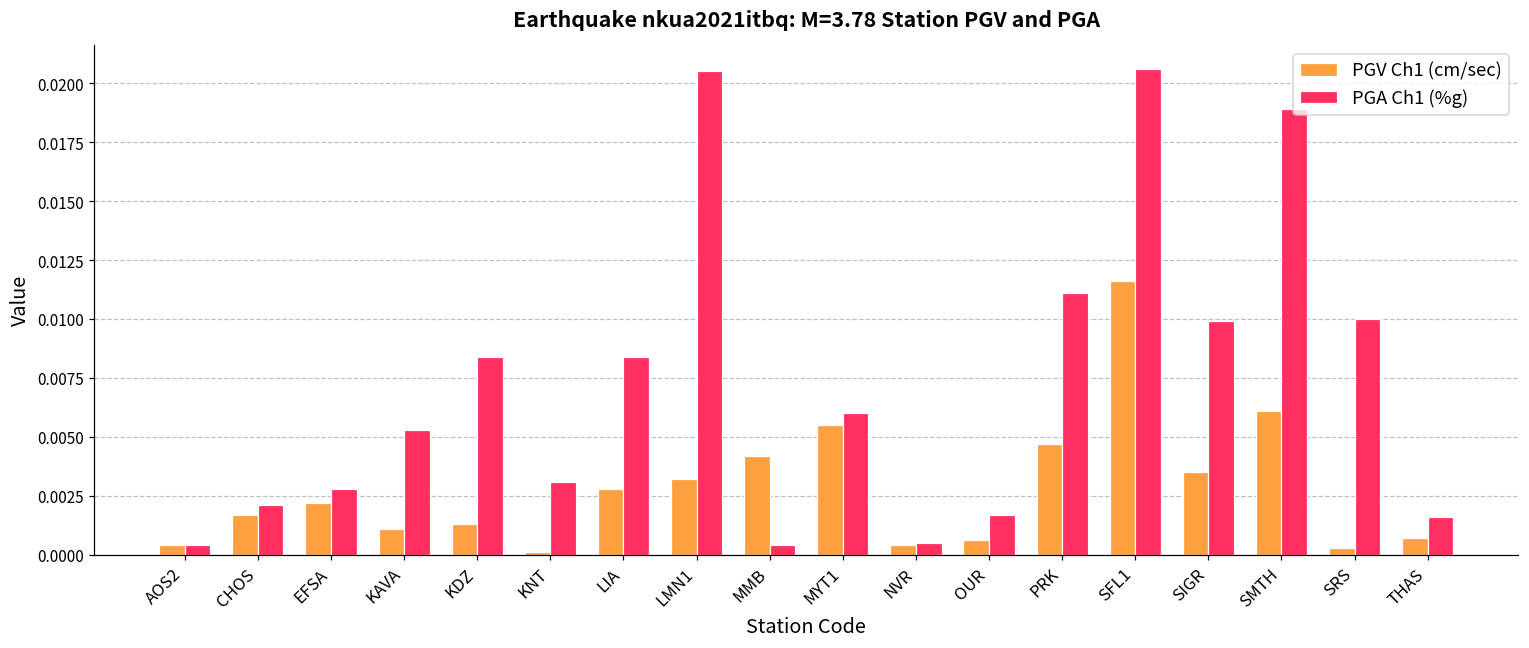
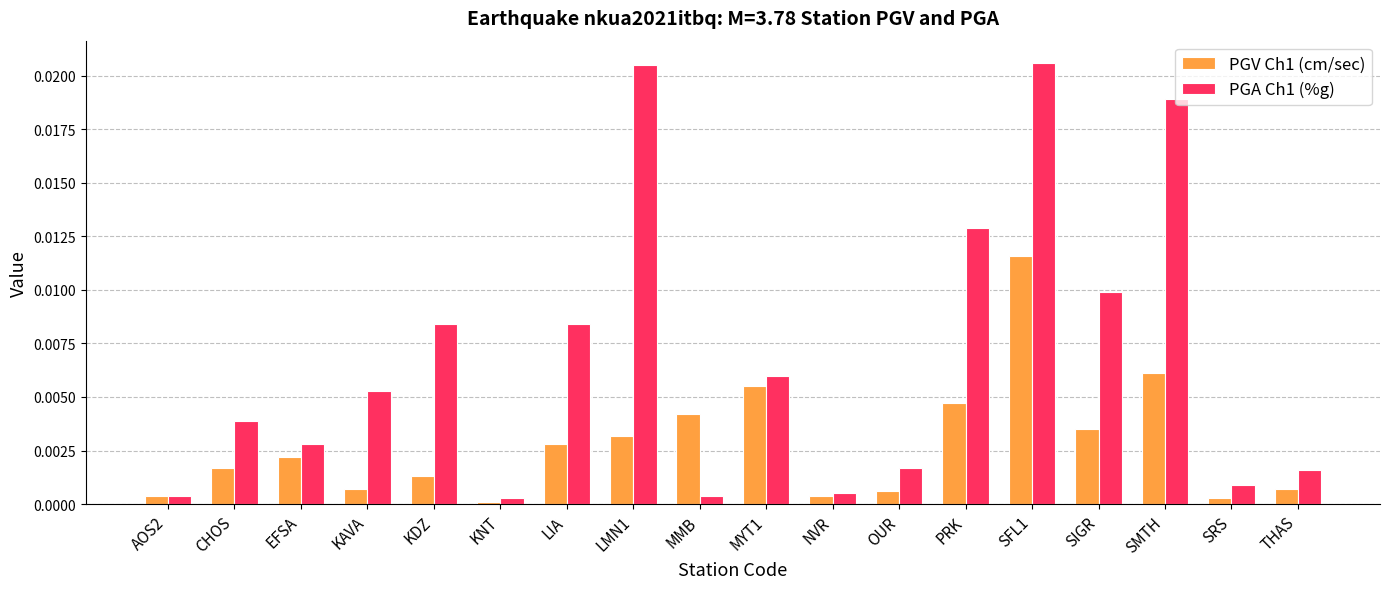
  {
    "PGV Ch1 (cm/sec)": {
      "AOS2": 0.0004,
      "CHOS": 0.0017,
      "EFSA": 0.0022,
-     "KAVA": 0.0011,
+     "KAVA": 0.0007,
      "KDZ": 0.0013,
      "LIA": 0.0028,
      "LMN1": 0.0032,
      "MMB": 0.0042,
      "MYT1": 0.0055,
      "NVR": 0.0004,
      "OUR": 0.0006,
      "PRK": 0.0047,
      "SFL1": 0.0116,
      "SIGR": 0.0035,
      "SMTH": 0.0061,
      "SRS": 0.0003,
      "THAS": 0.0007
    },
    "PGA Ch1 (%g)": {
      "AOS2": 0.0004,
-     "CHOS": 0.0021,
+     "CHOS": 0.0039,
      "EFSA": 0.0028,
      "KAVA": 0.0053,
      "KDZ": 0.0084,
-     "KNT": 0.0031,
+     "KNT": 0.0003,
      "LIA": 0.0084,
      "LMN1": 0.0205,
      "MMB": 0.0004,
      "MYT1": 0.0060,
      "NVR": 0.0005,
      "OUR": 0.0017,
-     "PRK": 0.0111,
+     "PRK": 0.0129,
      "SFL1": 0.0206,
      "SIGR": 0.0099,
-     "SRS": 0.0100,
+     "SRS": 0.0009,
      "THAS": 0.0016
    }
  }
